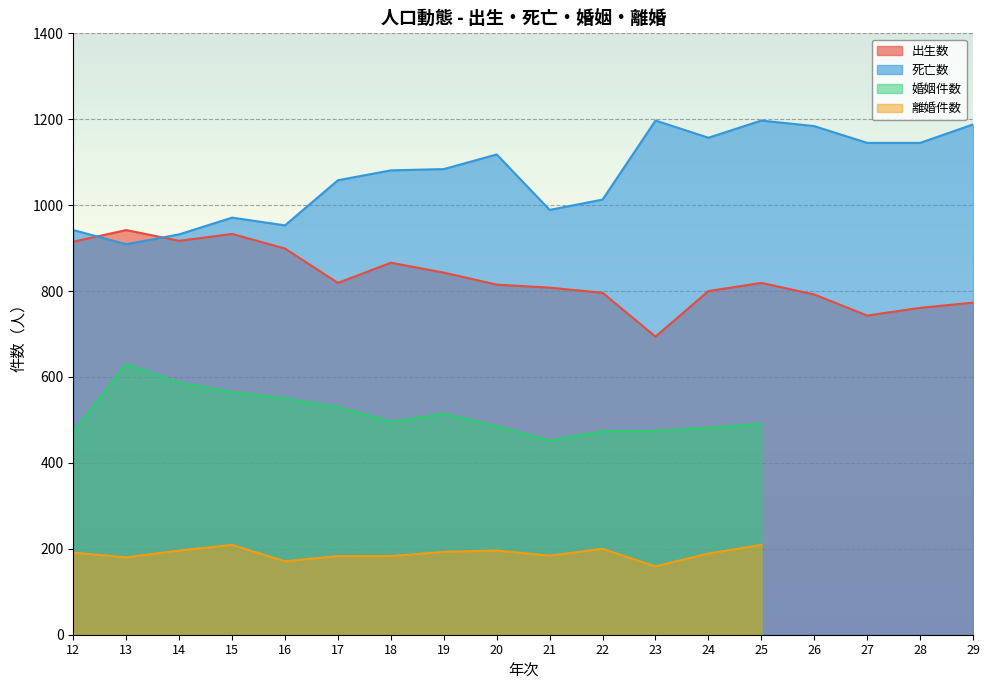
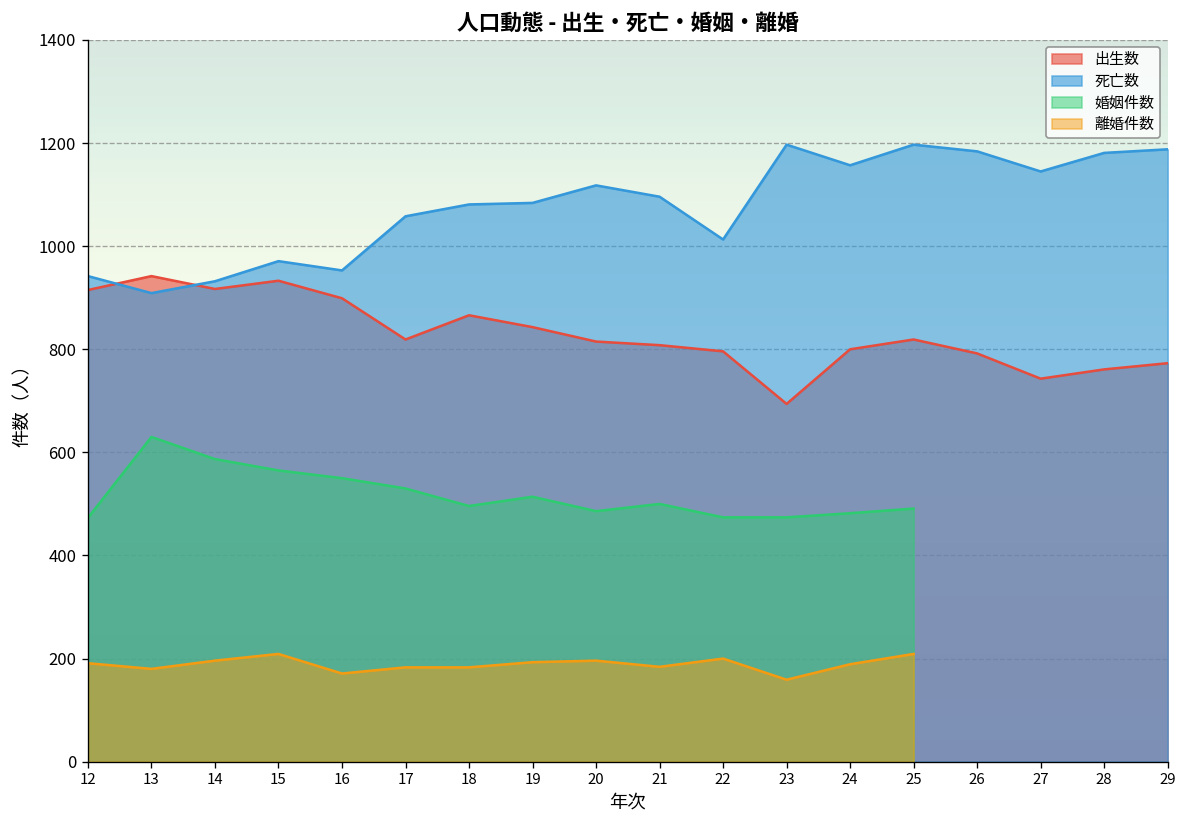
  {
    "出生数": {
      "12": 920,
      "13": 940,
      "14": 920,
      "15": 930,
      "16": 900,
      "17": 820,
      "18": 870,
      "19": 840,
      "20": 820,
      "21": 810,
      "22": 800,
      "23": 690,
      "24": 800,
      "25": 820,
      "26": 790,
      "27": 740,
      "28": 760,
      "29": 770
    },
    "死亡数": {
      "12": 940,
      "13": 910,
      "14": 930,
      "15": 970,
      "16": 950,
      "17": 1060,
      "18": 1080,
      "19": 1080,
      "20": 1120,
-     "21": 990,
+     "21": 1100,
      "22": 1010,
      "23": 1200,
      "24": 1160,
      "25": 1200,
      "26": 1180,
      "27": 1150,
-     "28": 1150,
+     "28": 1180,
      "29": 1190
    },
    "婚姻件数": {
      "12": 470,
      "13": 630,
      "14": 590,
      "15": 570,
      "16": 550,
      "17": 530,
      "18": 500,
      "19": 510,
      "20": 490,
-     "21": 450,
+     "21": 500,
      "22": 470,
      "23": 470,
      "24": 480,
      "25": 490
    },
    "離婚件数": {
      "12": 190,
      "13": 180,
      "14": 200,
      "15": 210,
      "16": 170,
      "17": 180,
      "18": 180,
      "19": 190,
      "20": 200,
      "21": 180,
      "22": 200,
      "23": 160,
      "24": 190,
      "25": 210
    }
  }
